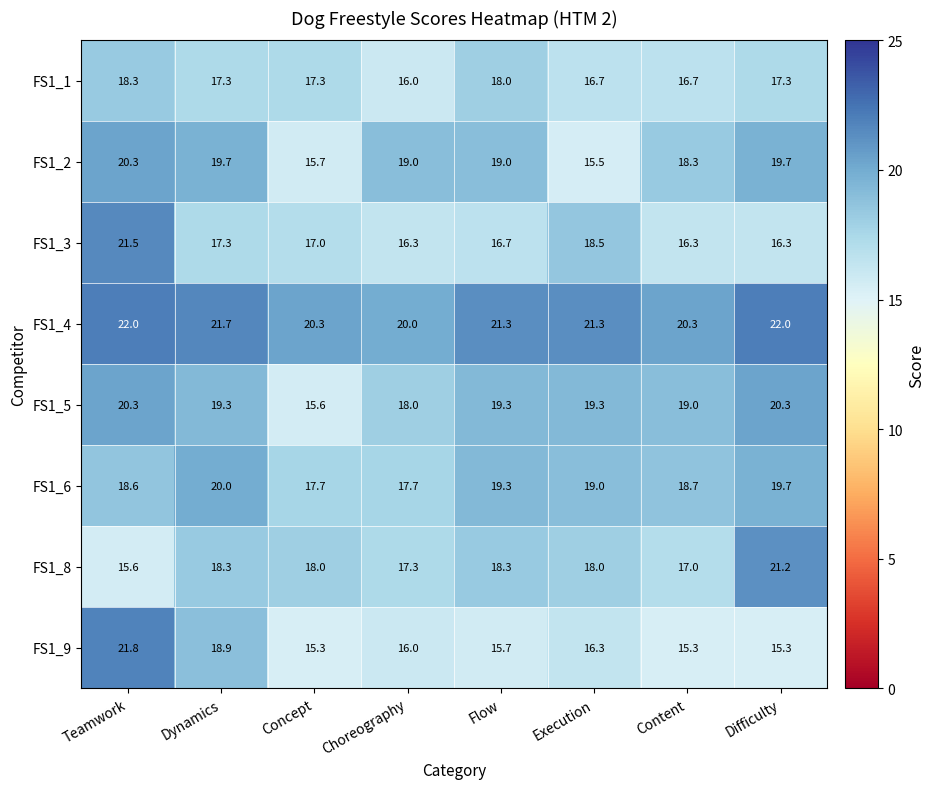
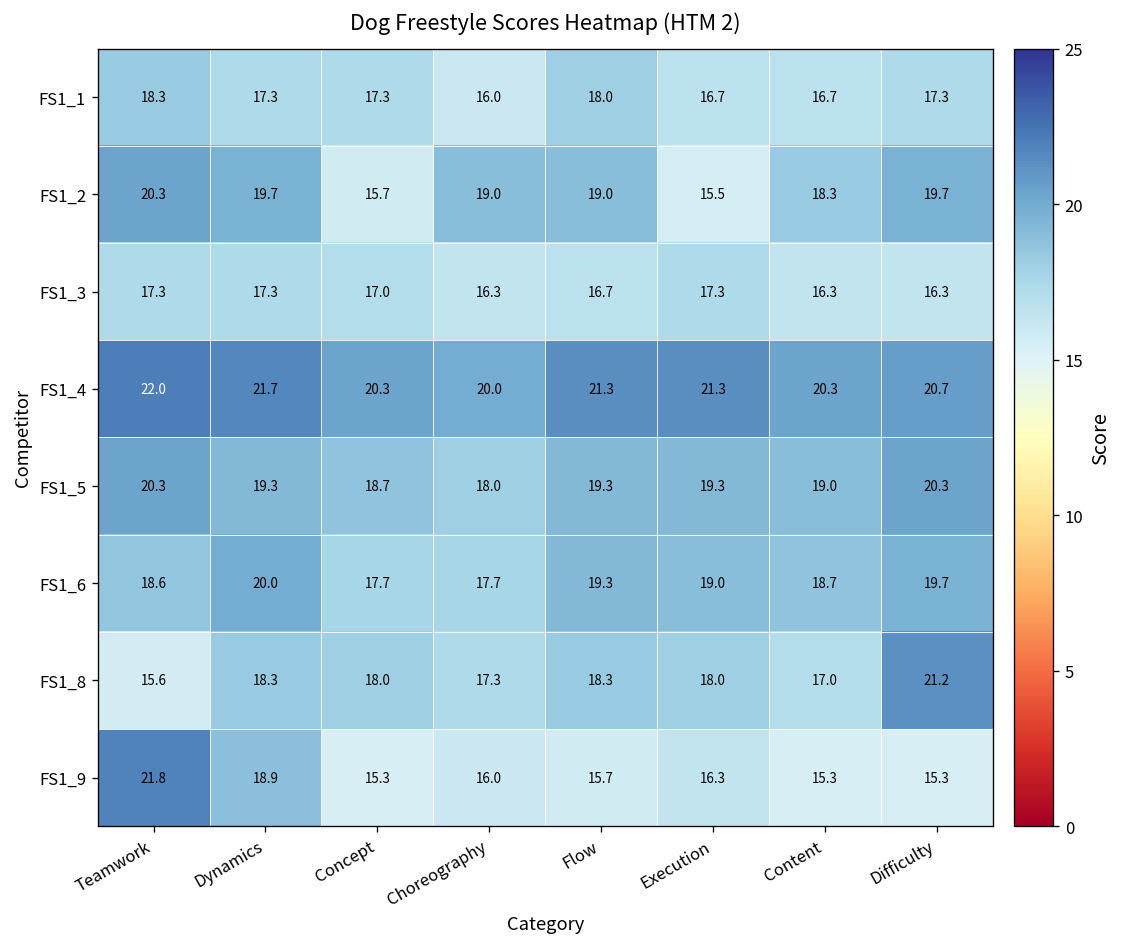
  {
    "FS1_1": {
      "Teamwork": 18.3,
      "Dynamics": 17.3,
      "Concept": 17.3,
      "Choreography": 16.0,
      "Flow": 18.0,
      "Execution": 16.7,
      "Content": 16.7,
      "Difficulty": 17.3
    },
    "FS1_2": {
      "Teamwork": 20.3,
      "Dynamics": 19.7,
      "Concept": 15.7,
      "Choreography": 19.0,
      "Flow": 19.0,
      "Execution": 15.5,
      "Content": 18.3,
      "Difficulty": 19.7
    },
    "FS1_3": {
-     "Teamwork": 21.5,
+     "Teamwork": 17.3,
      "Dynamics": 17.3,
      "Concept": 17.0,
      "Choreography": 16.3,
      "Flow": 16.7,
-     "Execution": 18.5,
+     "Execution": 17.3,
      "Content": 16.3,
      "Difficulty": 16.3
    },
    "FS1_4": {
      "Teamwork": 22.0,
      "Dynamics": 21.7,
      "Concept": 20.3,
      "Choreography": 20.0,
      "Flow": 21.3,
      "Execution": 21.3,
      "Content": 20.3,
-     "Difficulty": 22.0
+     "Difficulty": 20.7
    },
    "FS1_5": {
      "Teamwork": 20.3,
      "Dynamics": 19.3,
-     "Concept": 15.6,
+     "Concept": 18.7,
      "Choreography": 18.0,
      "Flow": 19.3,
      "Execution": 19.3,
      "Content": 19.0,
      "Difficulty": 20.3
    },
    "FS1_6": {
      "Teamwork": 18.6,
      "Dynamics": 20.0,
      "Concept": 17.7,
      "Choreography": 17.7,
      "Flow": 19.3,
      "Execution": 19.0,
      "Content": 18.7,
      "Difficulty": 19.7
    },
    "FS1_8": {
      "Teamwork": 15.6,
      "Dynamics": 18.3,
      "Concept": 18.0,
      "Choreography": 17.3,
      "Flow": 18.3,
      "Execution": 18.0,
      "Content": 17.0,
      "Difficulty": 21.2
    },
    "FS1_9": {
      "Teamwork": 21.8,
      "Dynamics": 18.9,
      "Concept": 15.3,
      "Choreography": 16.0,
      "Flow": 15.7,
      "Execution": 16.3,
      "Content": 15.3,
      "Difficulty": 15.3
    }
  }
